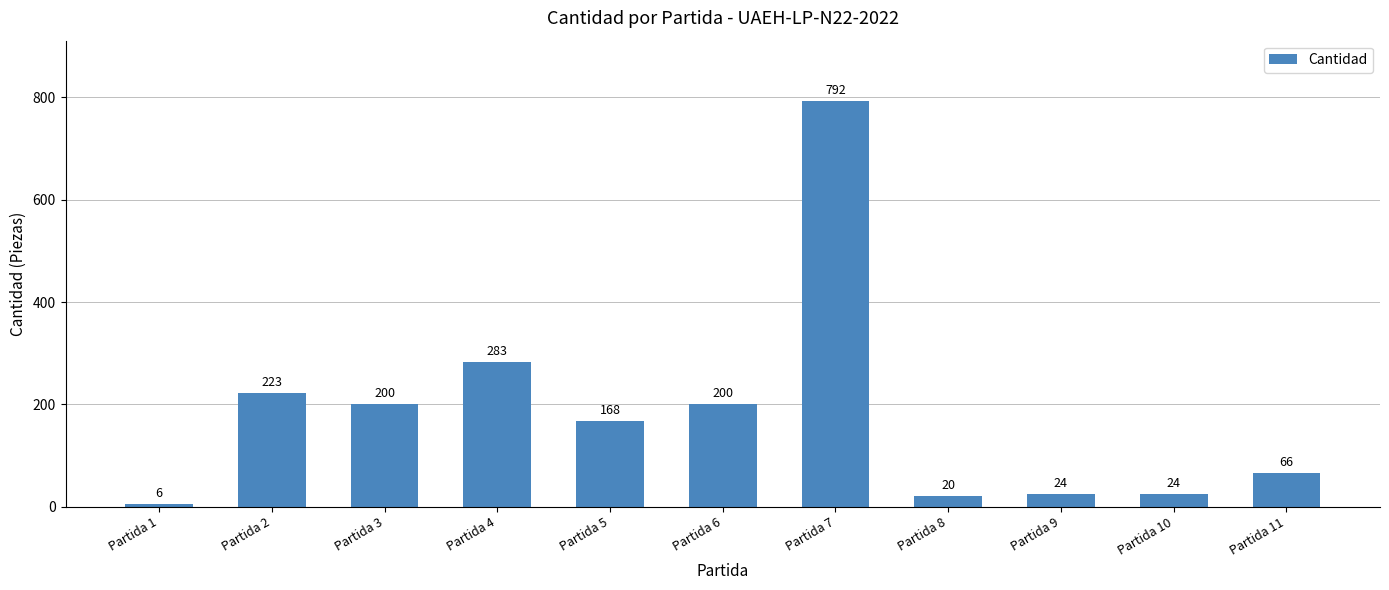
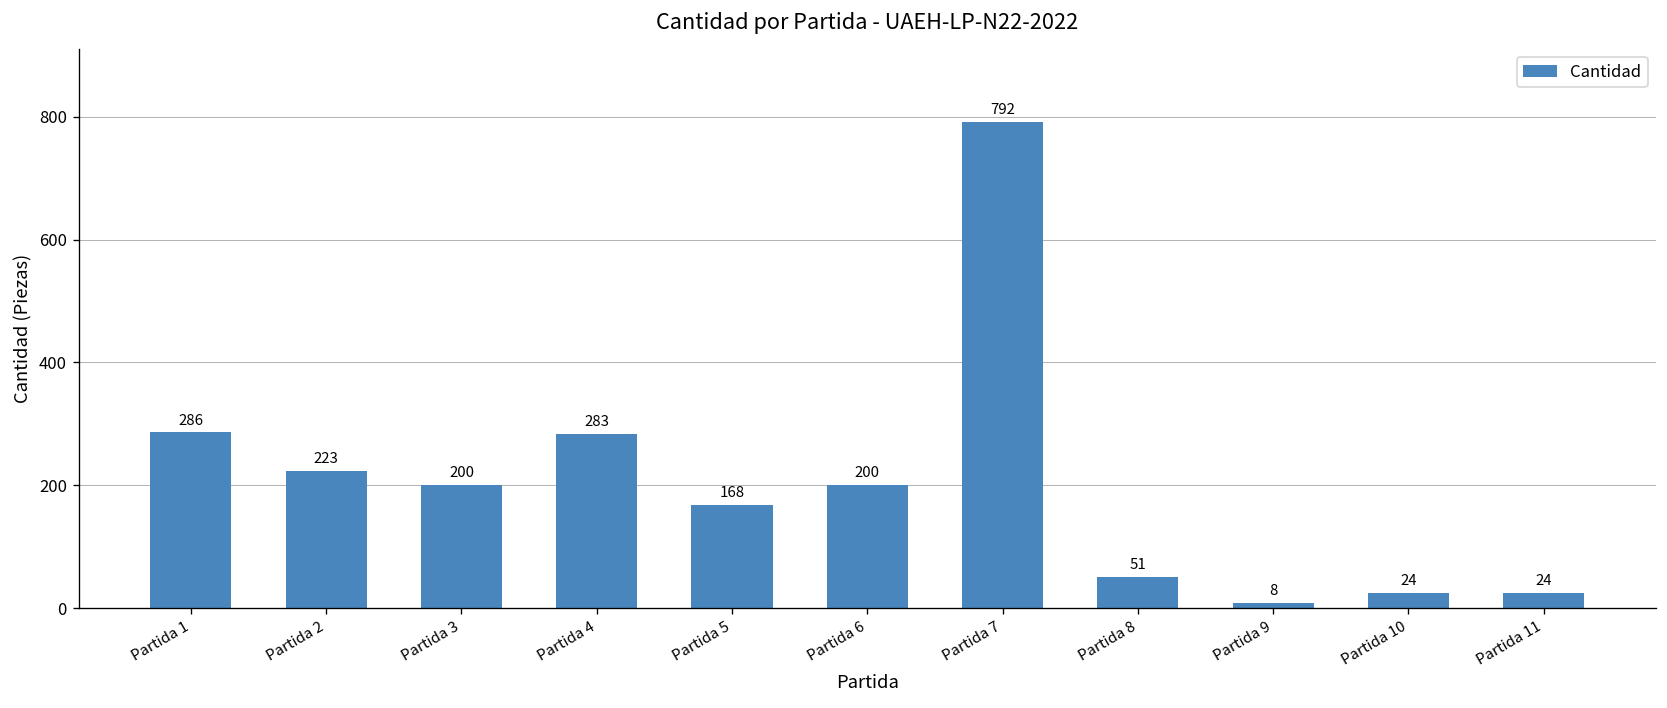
  {
-   "Partida 1": 6,
+   "Partida 1": 286,
    "Partida 2": 223,
    "Partida 3": 200,
    "Partida 4": 283,
    "Partida 5": 168,
    "Partida 6": 200,
    "Partida 7": 792,
-   "Partida 8": 20,
-   "Partida 9": 24,
+   "Partida 8": 51,
+   "Partida 9": 8,
    "Partida 10": 24,
-   "Partida 11": 66
+   "Partida 11": 24
  }
